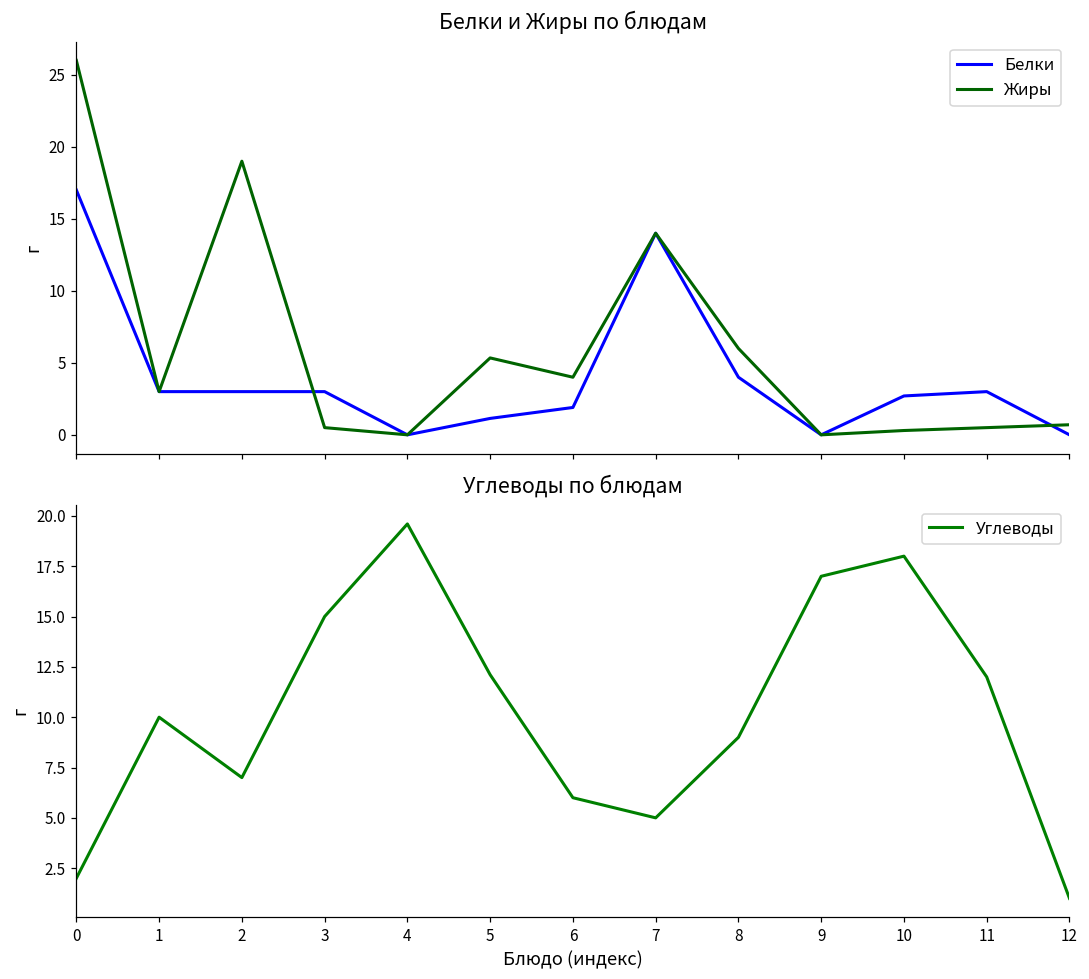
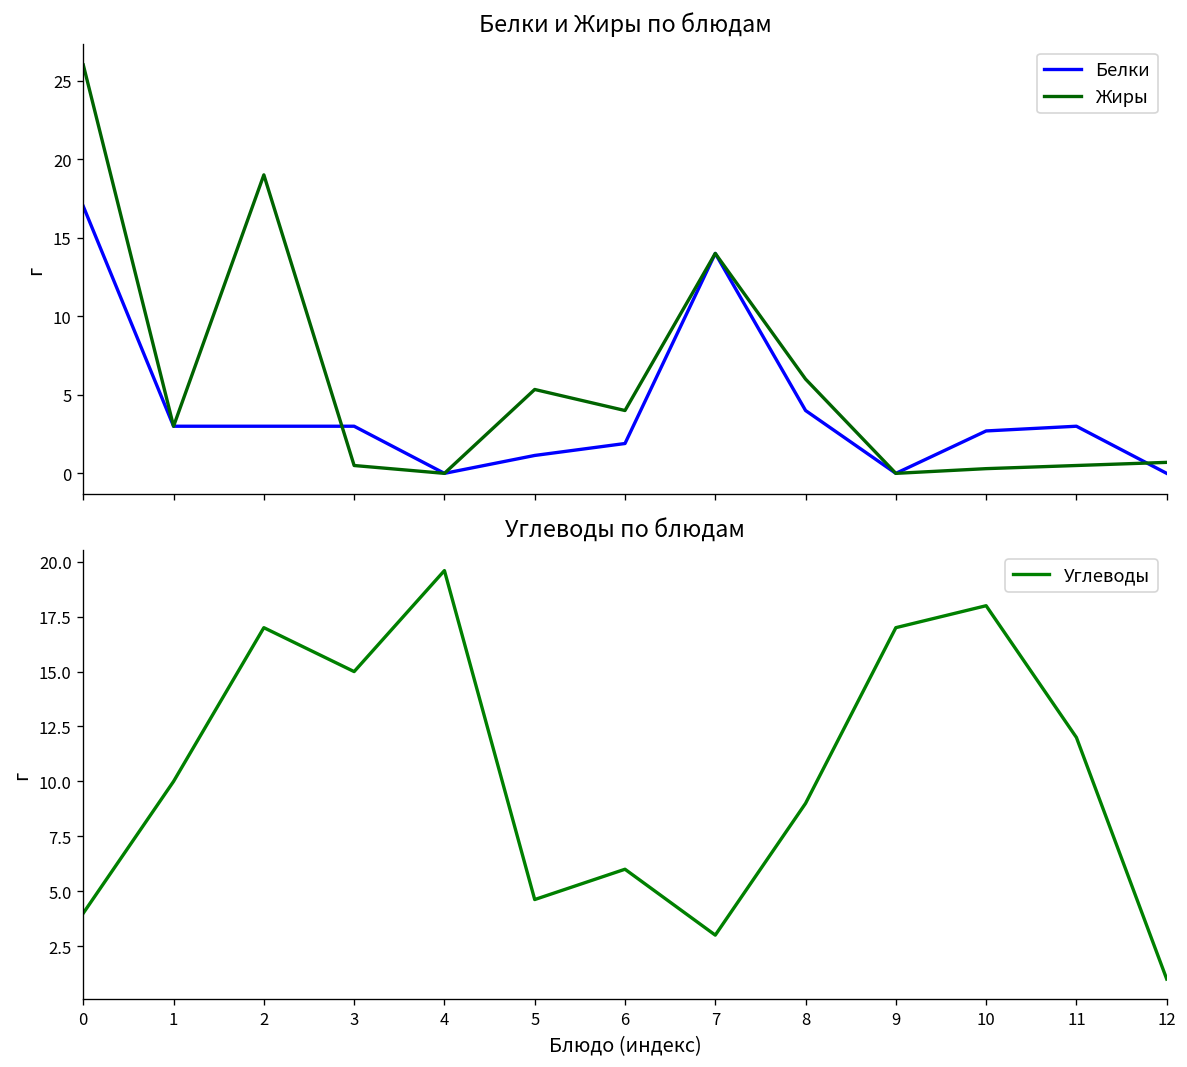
  {
    "Углеводы по блюдам": {
-     "0": 2,
+     "0": 4,
      "1": 10.0,
-     "2": 7,
+     "2": 17,
      "3": 15.0,
      "4": 19.6,
-     "5": 12.1,
+     "5": 4.6,
      "6": 6.0,
-     "7": 5,
+     "7": 3,
      "8": 9.0,
      "9": 17.0,
      "10": 18.0,
      "11": 12.0,
      "12": 1.0
    }
  }
